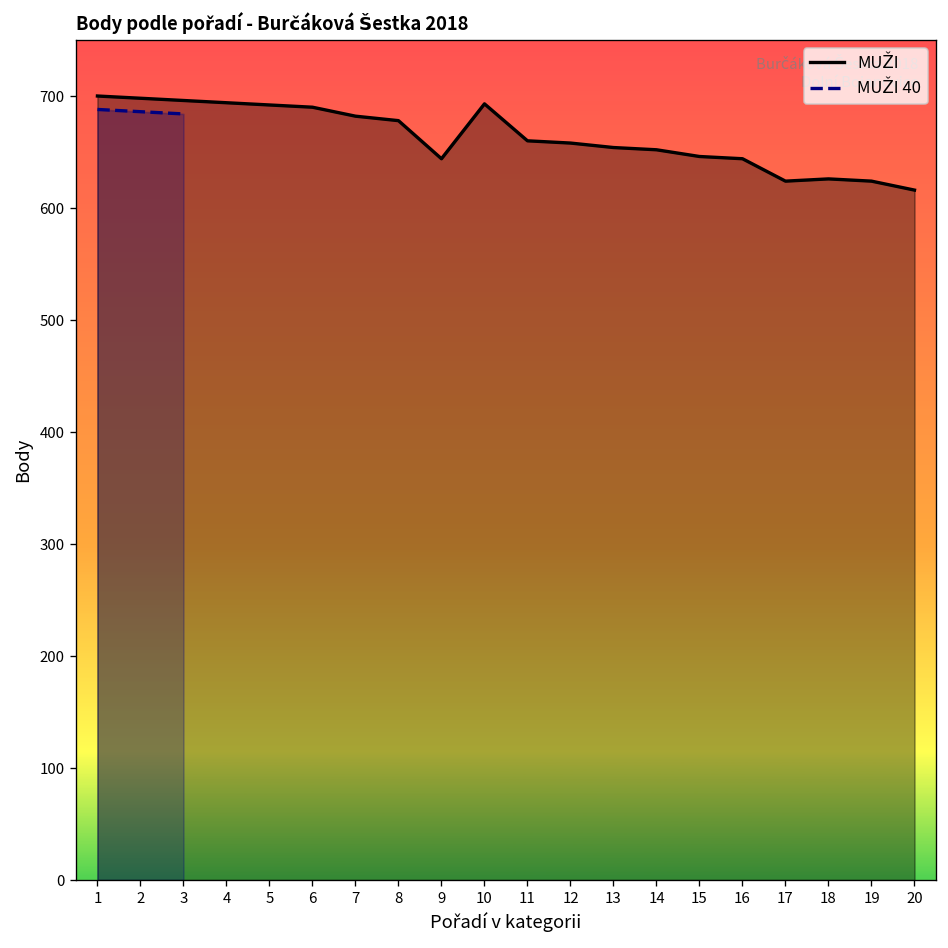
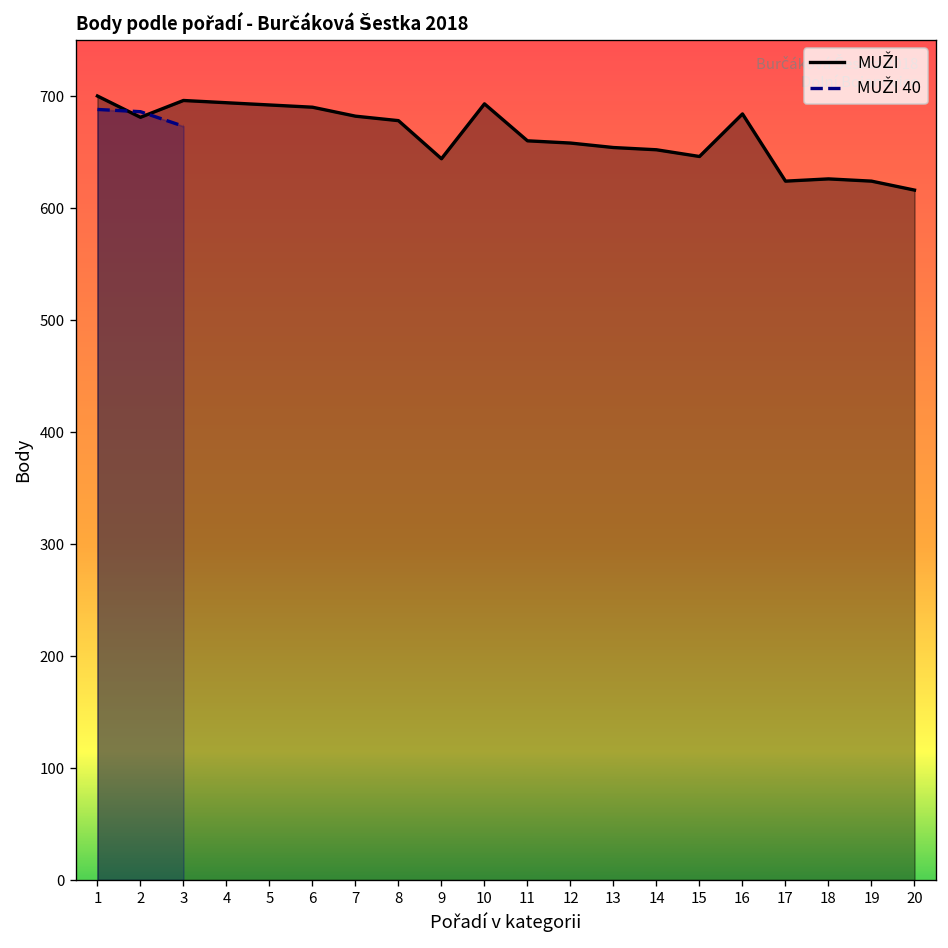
  {
    "MUŽI": {
      "1": 700,
-     "2": 700,
+     "2": 680,
      "3": 700,
      "4": 690,
      "5": 690,
      "6": 690,
      "7": 680,
      "8": 680,
      "9": 640,
      "10": 690,
      "11": 660,
      "12": 660,
      "13": 650,
      "14": 650,
      "15": 650,
-     "16": 640,
+     "16": 680,
      "17": 620,
      "18": 630,
      "19": 620,
      "20": 620
    },
    "MUŽI 40": {
      "1": 690,
      "2": 690,
-     "3": 680
+     "3": 670
    }
  }
